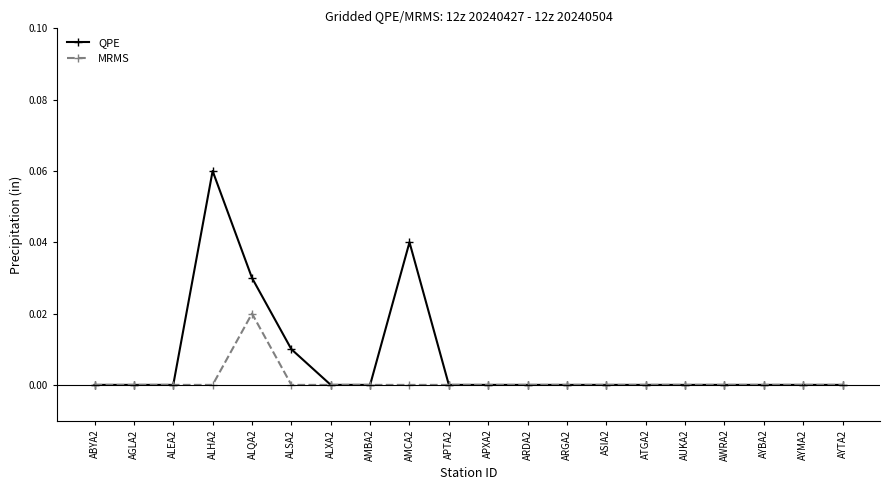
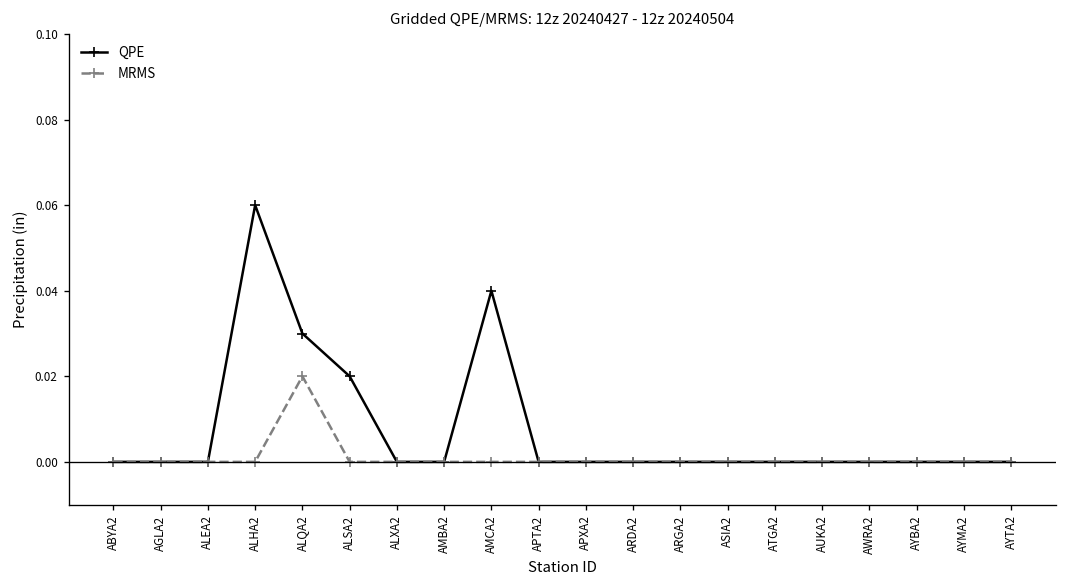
  {
    "QPE": {
      "ALHA2": 0.06,
      "ALQA2": 0.03,
-     "ALSA2": 0.01,
+     "ALSA2": 0.02,
      "AMCA2": 0.04
    },
    "MRMS": {
      "ALHA2": 0.00,
      "ALQA2": 0.02,
      "ALSA2": 0.00,
      "AMCA2": 0.00
    }
  }
